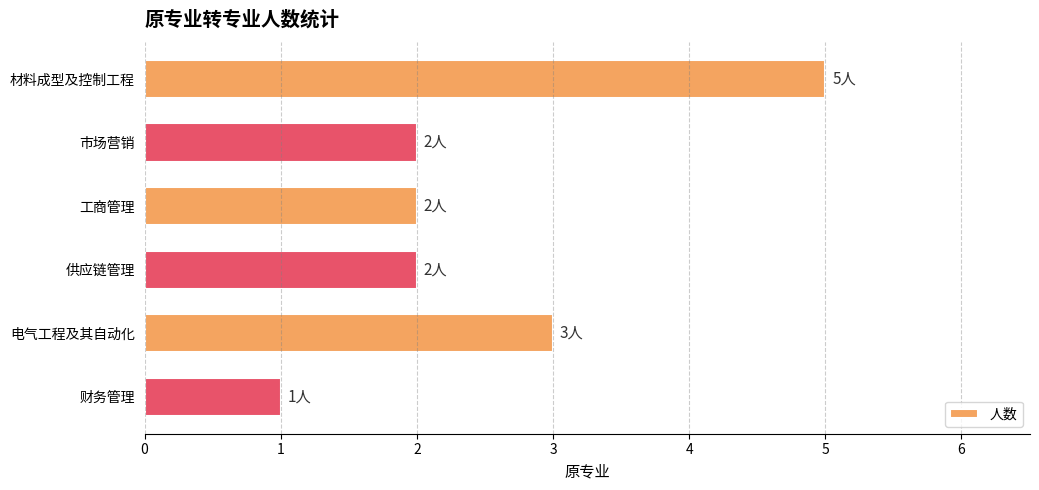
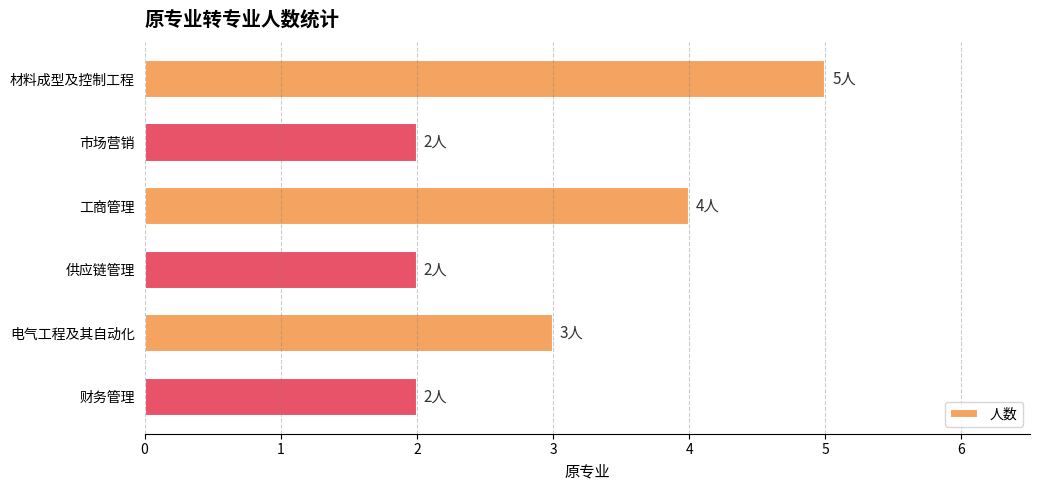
  {
    "材料成型及控制工程": "5人",
    "市场营销": "2人",
-   "工商管理": "2人",
+   "工商管理": "4人",
    "供应链管理": "2人",
    "电气工程及其自动化": "3人",
-   "财务管理": "1人"
+   "财务管理": "2人"
  }
